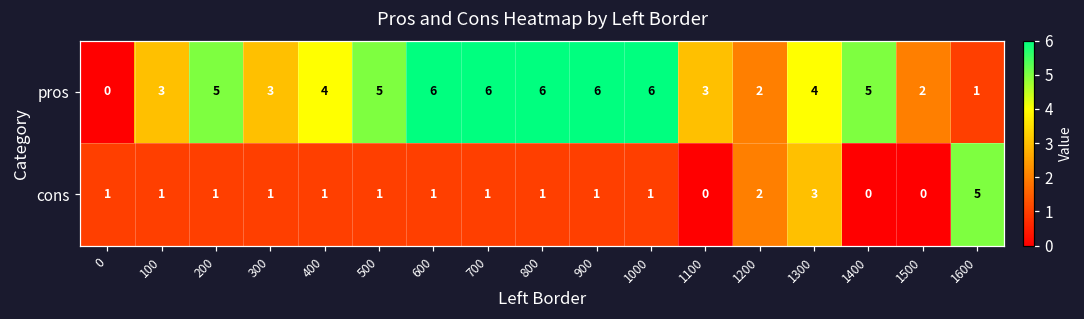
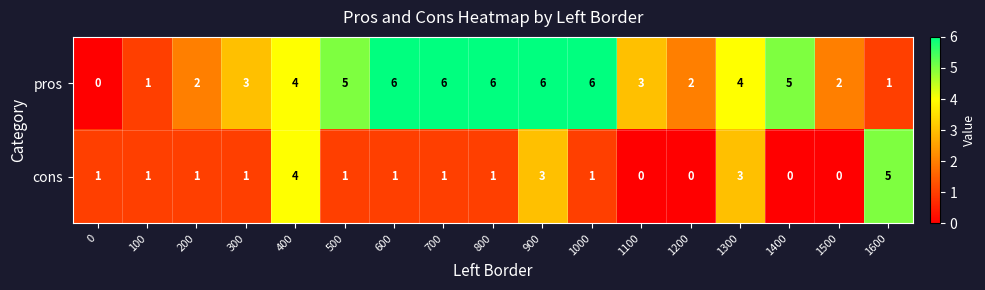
  {
    "pros": {
      "0": 0,
-     "100": 3,
-     "200": 5,
+     "100": 1,
+     "200": 2,
      "300": 3,
      "400": 4,
      "500": 5,
      "600": 6,
      "700": 6,
      "800": 6,
      "900": 6,
      "1000": 6,
      "1100": 3,
      "1200": 2,
      "1300": 4,
      "1400": 5,
      "1500": 2,
      "1600": 1
    },
    "cons": {
      "0": 1,
      "100": 1,
      "200": 1,
      "300": 1,
-     "400": 1,
+     "400": 4,
      "500": 1,
      "600": 1,
      "700": 1,
      "800": 1,
-     "900": 1,
+     "900": 3,
      "1000": 1,
      "1100": 0,
-     "1200": 2,
+     "1200": 0,
      "1300": 3,
      "1400": 0,
      "1500": 0,
      "1600": 5
    }
  }
